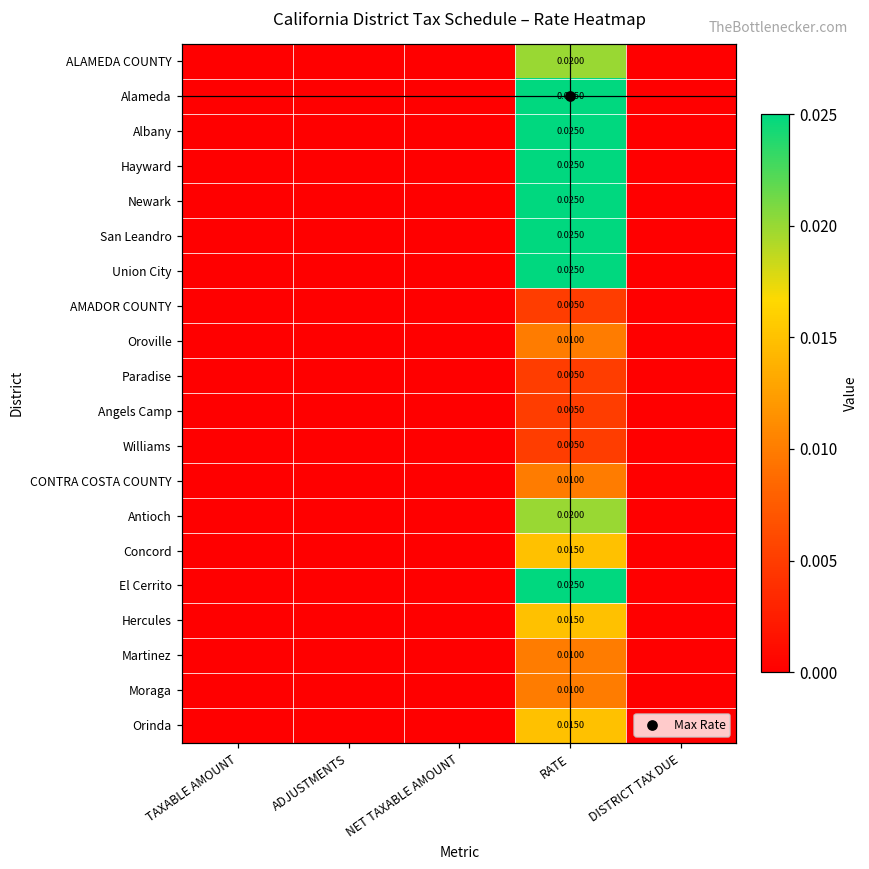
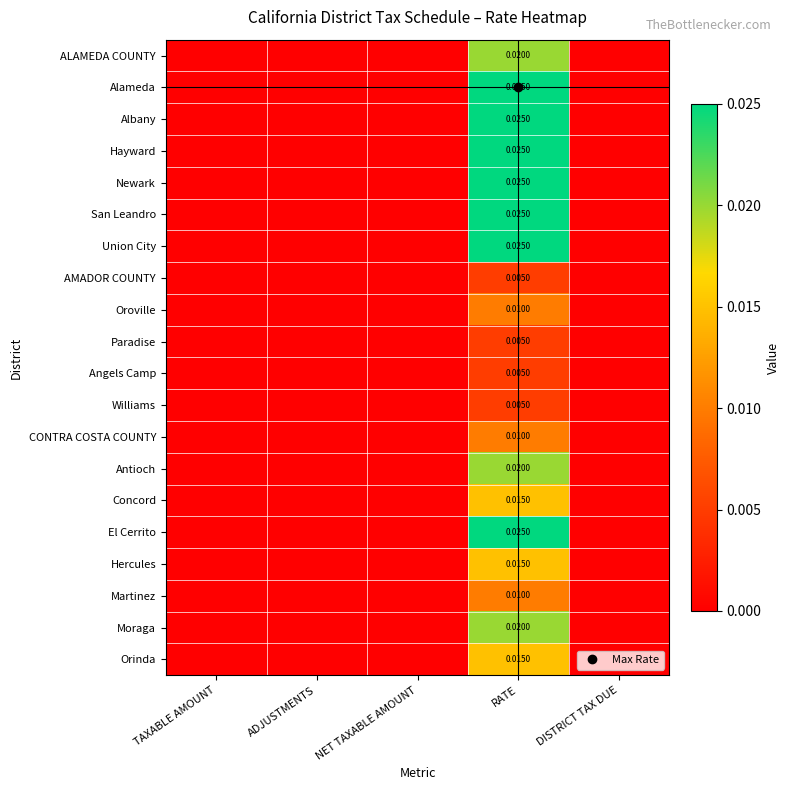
  {
    "ALAMEDA COUNTY": {
      "RATE": 0.0200
    },
    "Albany": {
      "RATE": 0.0250
    },
    "Hayward": {
      "RATE": 0.0250
    },
    "Newark": {
      "RATE": 0.0250
    },
    "San Leandro": {
      "RATE": 0.0250
    },
    "Union City": {
      "RATE": 0.0250
    },
    "AMADOR COUNTY": {
      "RATE": 0.0050
    },
    "Oroville": {
      "RATE": 0.0100
    },
    "Paradise": {
      "RATE": 0.0050
    },
    "Angels Camp": {
      "RATE": 0.0050
    },
    "Williams": {
      "RATE": 0.0050
    },
    "CONTRA COSTA COUNTY": {
      "RATE": 0.0100
    },
    "Antioch": {
      "RATE": 0.0200
    },
    "Concord": {
      "RATE": 0.0150
    },
    "El Cerrito": {
      "RATE": 0.0250
    },
    "Hercules": {
      "RATE": 0.0150
    },
    "Martinez": {
      "RATE": 0.0100
    },
    "Moraga": {
-     "RATE": 0.0100
+     "RATE": 0.0200
    },
    "Orinda": {
      "RATE": 0.0150
    }
  }
